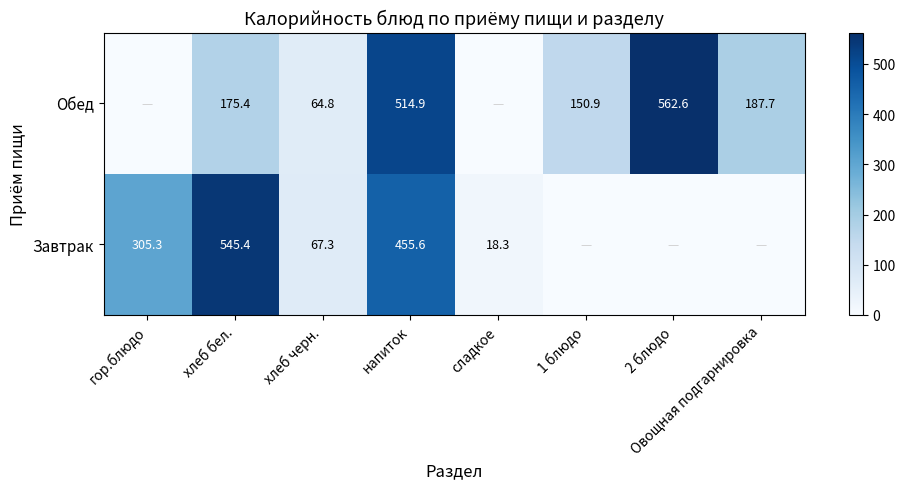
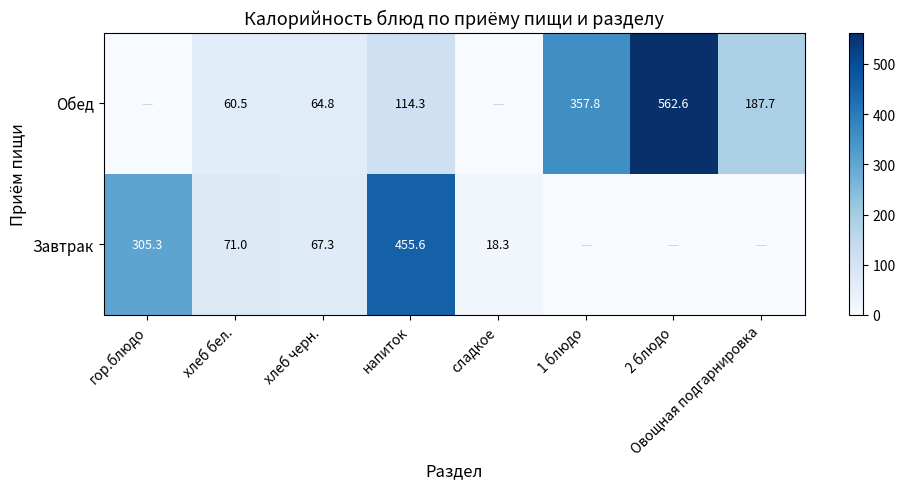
  {
    "Обед": {
-     "хлеб бел.": 175.4,
+     "хлеб бел.": 60.5,
      "хлеб черн.": 64.8,
-     "напиток": 514.9,
-     "1 блюдо": 150.9,
+     "напиток": 114.3,
+     "1 блюдо": 357.8,
      "2 блюдо": 562.6,
      "Овощная подгарнировка": 187.7
    },
    "Завтрак": {
      "гор.блюдо": 305.3,
-     "хлеб бел.": 545.4,
+     "хлеб бел.": 71.0,
      "хлеб черн.": 67.3,
      "напиток": 455.6,
      "сладкое": 18.3
    }
  }
